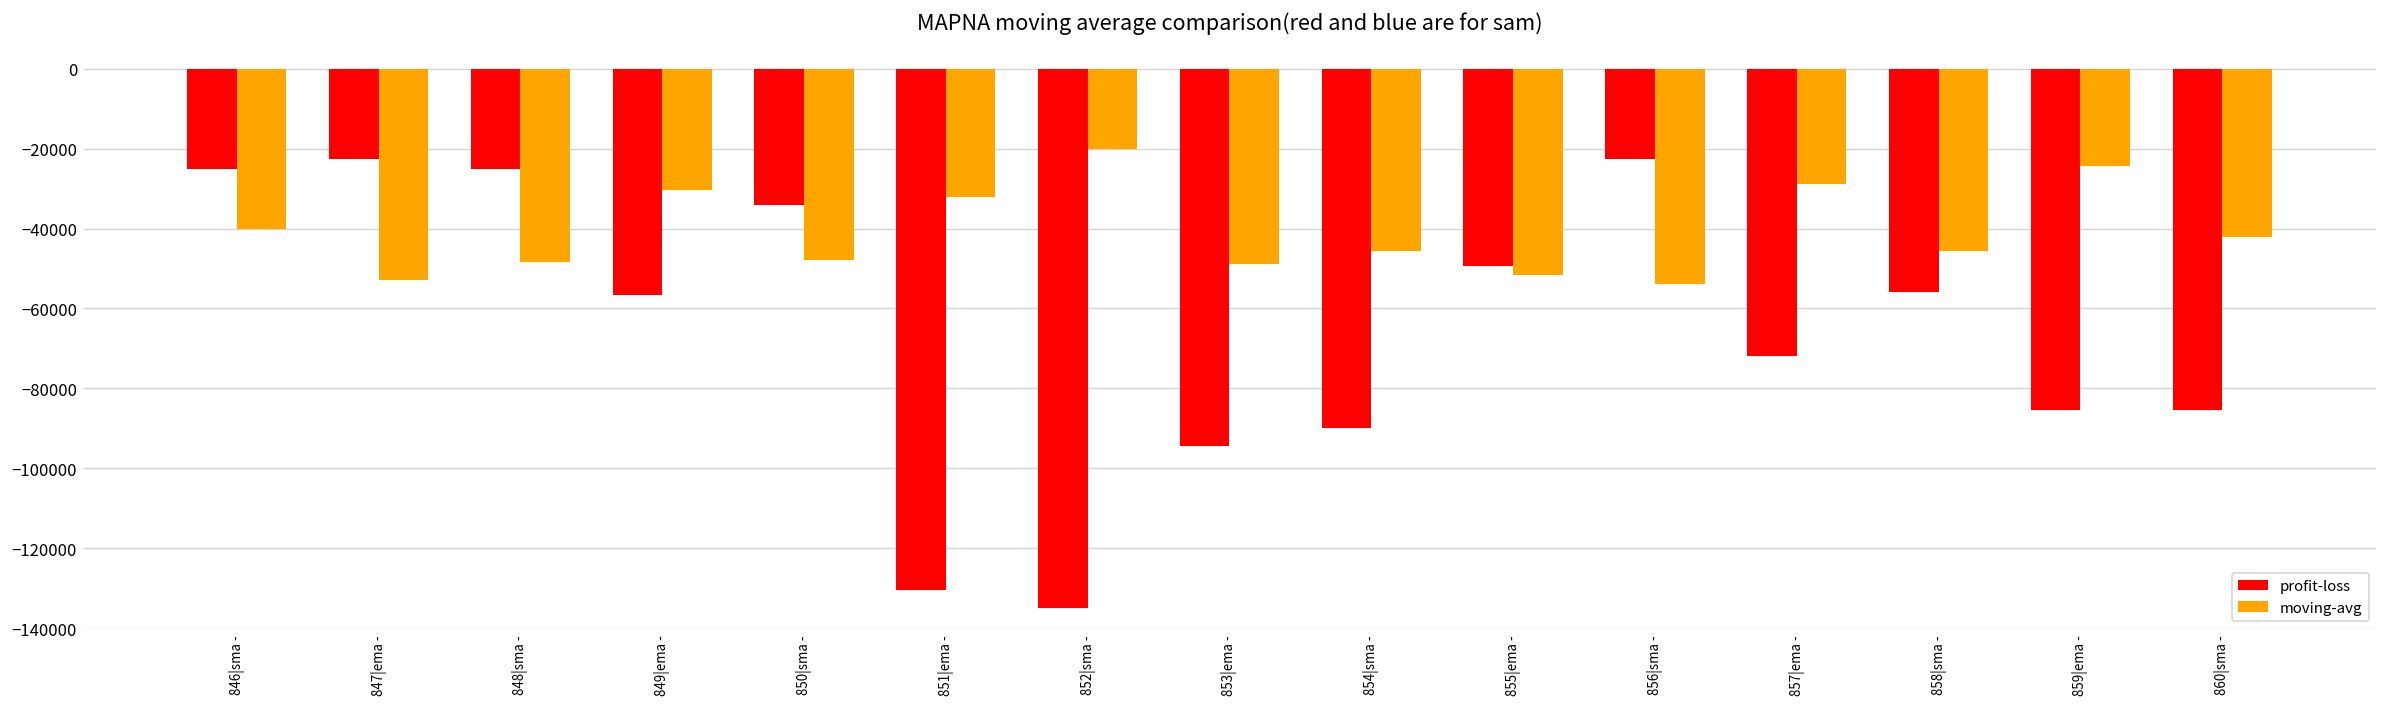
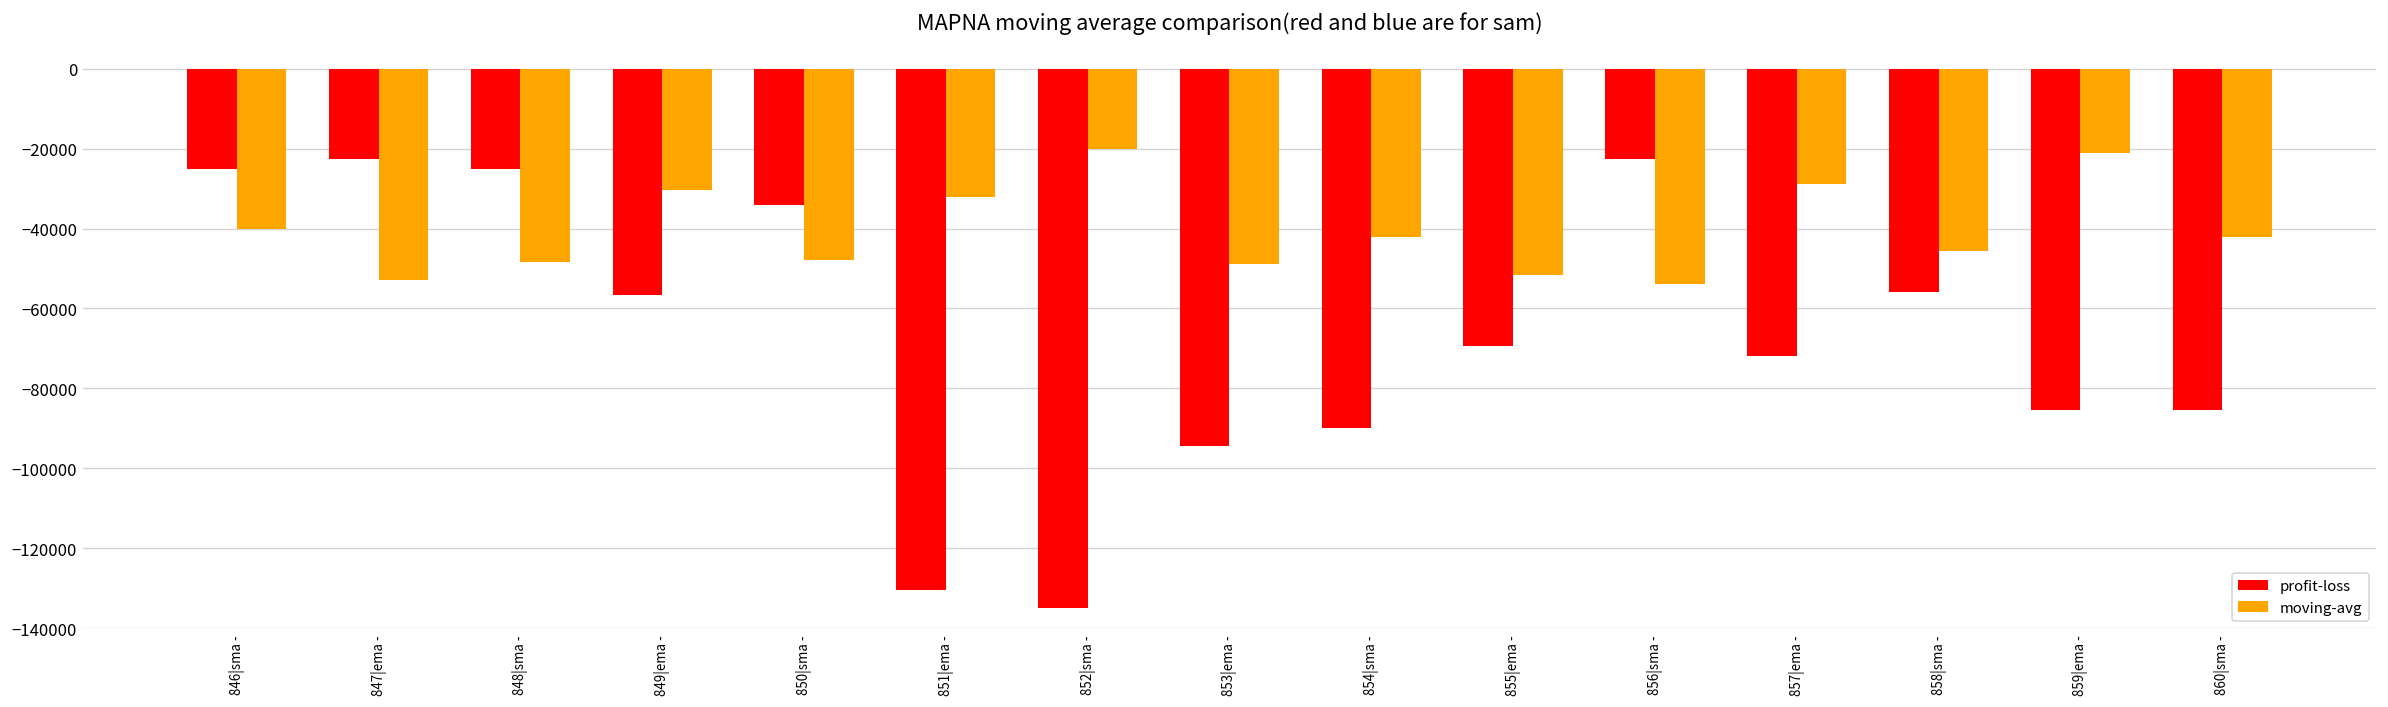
  {
    "profit-loss": {
      "846|sma -": -25000,
      "847|ema -": -23000,
      "848|sma -": -25000,
      "849|ema -": -57000,
      "850|sma -": -34000,
      "851|ema -": -131000,
      "852|sma -": -135000,
      "853|ema -": -95000,
      "854|sma -": -90000,
-     "855|ema -": -50000,
+     "855|ema -": -69000,
      "856|sma -": -23000,
      "857|ema -": -72000,
      "858|sma -": -56000,
      "859|ema -": -86000,
      "860|sma -": -86000
    },
    "moving-avg": {
      "846|sma -": -40000,
      "847|ema -": -53000,
      "848|sma -": -48000,
      "849|ema -": -30000,
      "850|sma -": -48000,
      "851|ema -": -32000,
      "852|sma -": -20000,
      "853|ema -": -49000,
-     "854|sma -": -46000,
+     "854|sma -": -42000,
      "855|ema -": -52000,
      "856|sma -": -54000,
      "857|ema -": -29000,
      "858|sma -": -46000,
-     "859|ema -": -24000,
+     "859|ema -": -21000,
      "860|sma -": -42000
    }
  }
